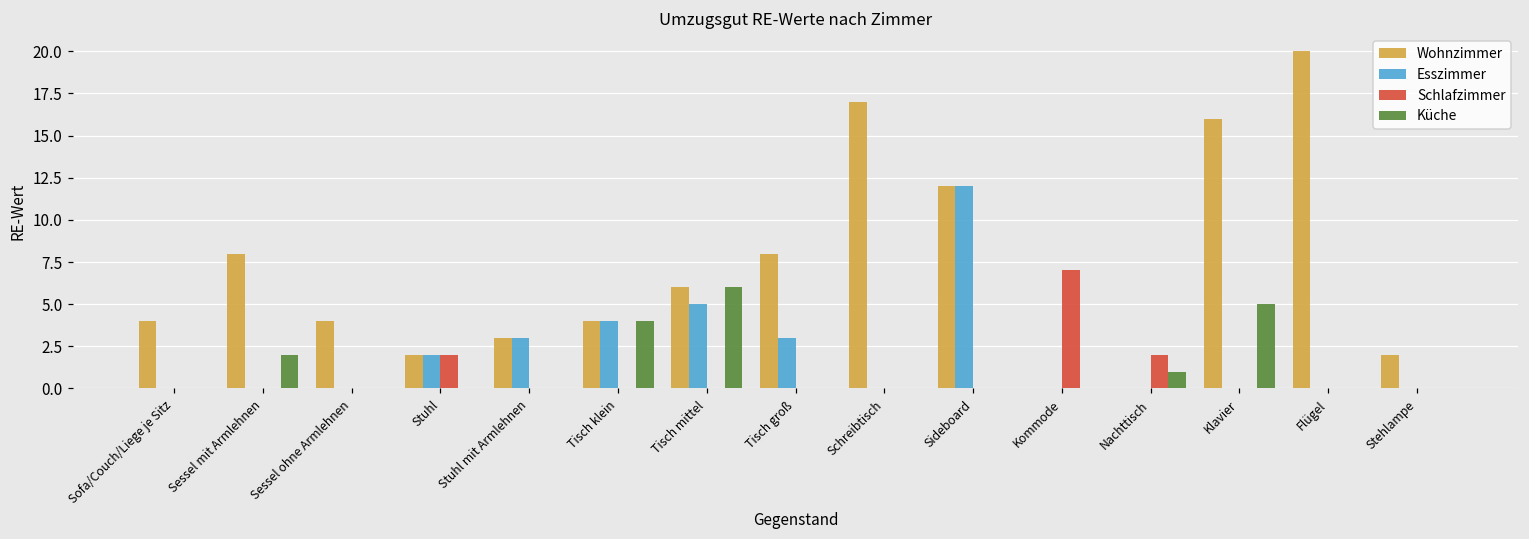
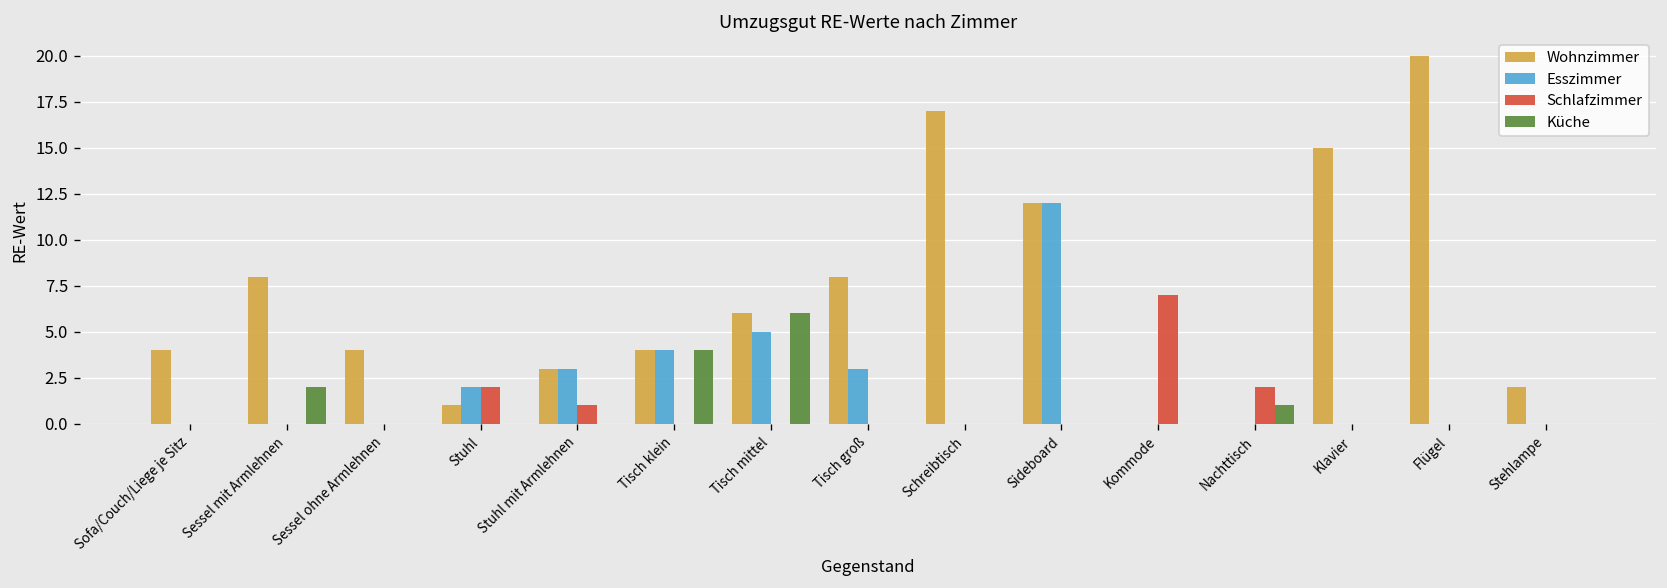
  {
    "Wohnzimmer": {
      "Sofa/Couch/Liege je Sitz": 4,
      "Sessel mit Armlehnen": 8,
      "Sessel ohne Armlehnen": 4,
-     "Stuhl": 2,
+     "Stuhl": 1,
      "Stuhl mit Armlehnen": 3,
      "Tisch klein": 4,
      "Tisch mittel": 6,
      "Tisch groß": 8,
      "Schreibtisch": 17,
      "Sideboard": 12,
      "Kommode": 0,
      "Nachttisch": 0,
-     "Klavier": 16,
+     "Klavier": 15,
      "Flügel": 20,
      "Stehlampe": 2
    },
    "Esszimmer": {
      "Sofa/Couch/Liege je Sitz": 0,
      "Sessel mit Armlehnen": 0,
      "Sessel ohne Armlehnen": 0,
      "Stuhl": 2,
      "Stuhl mit Armlehnen": 3,
      "Tisch klein": 4,
      "Tisch mittel": 5,
      "Tisch groß": 3,
      "Schreibtisch": 0,
      "Sideboard": 12,
      "Kommode": 0,
      "Nachttisch": 0,
      "Klavier": 0,
      "Flügel": 0,
      "Stehlampe": 0
    },
    "Schlafzimmer": {
      "Sofa/Couch/Liege je Sitz": 0,
      "Sessel mit Armlehnen": 0,
      "Sessel ohne Armlehnen": 0,
      "Stuhl": 2,
-     "Stuhl mit Armlehnen": 0,
+     "Stuhl mit Armlehnen": 1,
      "Tisch klein": 0,
      "Tisch mittel": 0,
      "Tisch groß": 0,
      "Schreibtisch": 0,
      "Sideboard": 0,
      "Kommode": 7,
      "Nachttisch": 2,
      "Klavier": 0,
      "Flügel": 0,
      "Stehlampe": 0
    },
    "Küche": {
      "Sofa/Couch/Liege je Sitz": 0,
      "Sessel mit Armlehnen": 2,
      "Sessel ohne Armlehnen": 0,
      "Stuhl": 0,
      "Stuhl mit Armlehnen": 0,
      "Tisch klein": 4,
      "Tisch mittel": 6,
      "Tisch groß": 0,
      "Schreibtisch": 0,
      "Sideboard": 0,
      "Kommode": 0,
      "Nachttisch": 1,
-     "Klavier": 5,
+     "Klavier": 0,
      "Flügel": 0,
      "Stehlampe": 0
    }
  }
